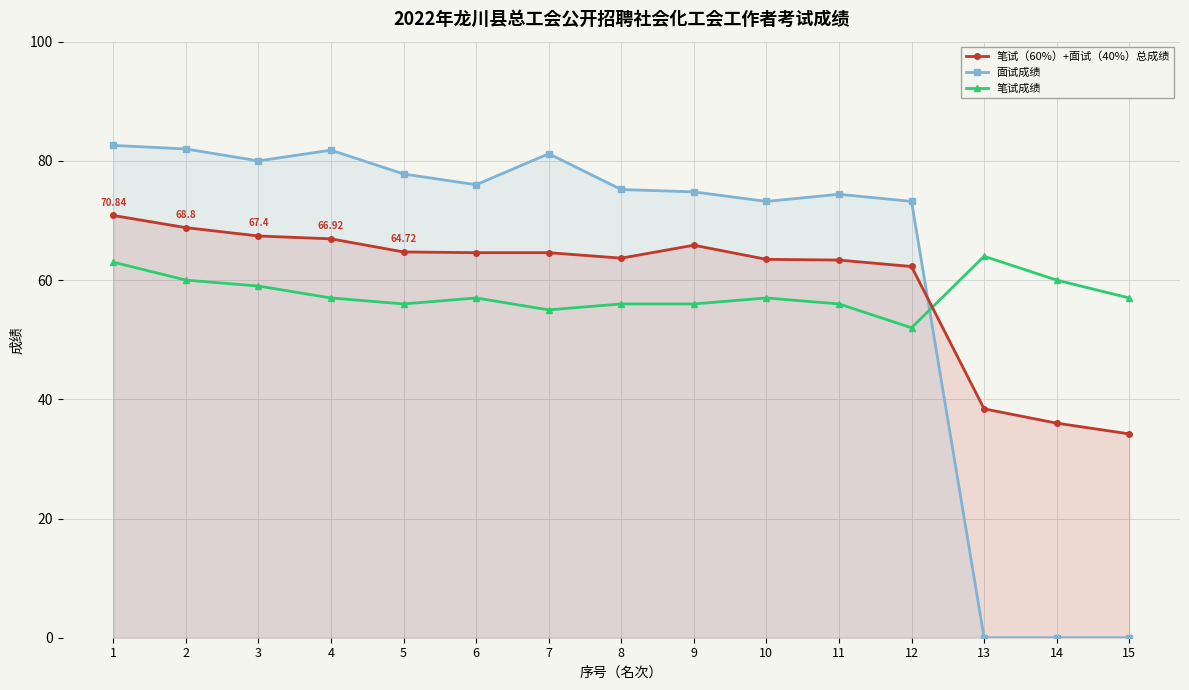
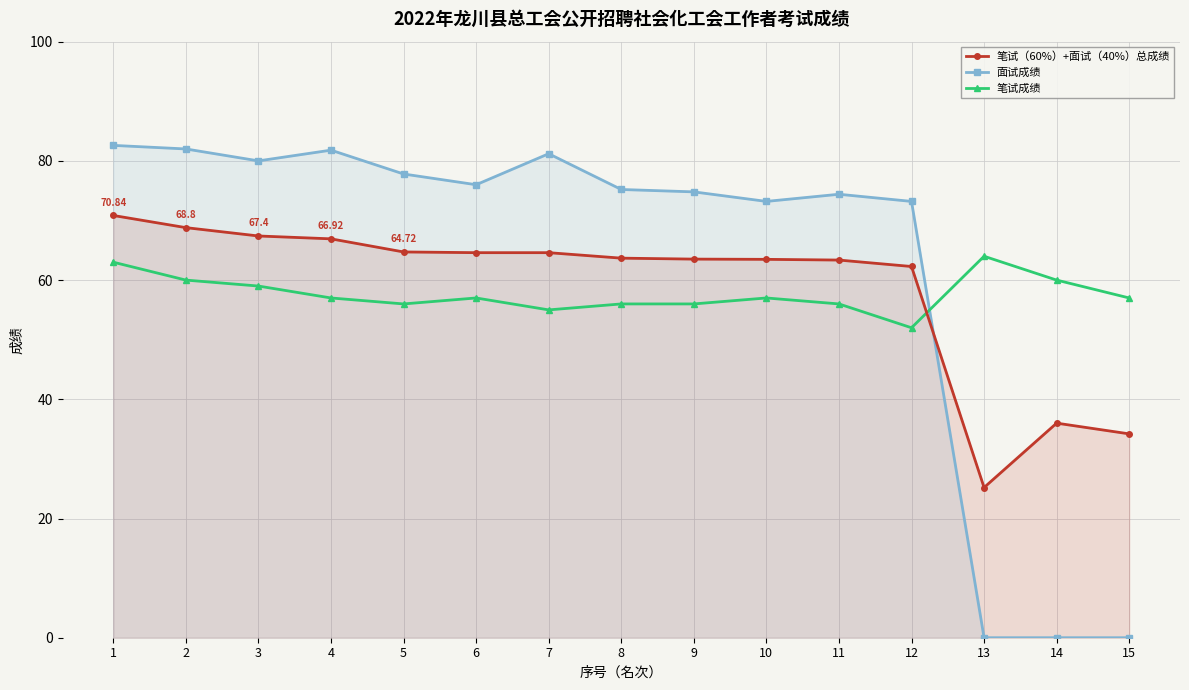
  {
    "笔试（60%）+面试（40%）总成绩": {
      "6": 65,
      "7": 65,
      "8": 64,
-     "9": 66,
+     "9": 64,
      "10": 63,
      "11": 63,
      "12": 62,
-     "13": 38,
+     "13": 25,
      "14": 36,
      "15": 34
    },
    "面试成绩": {
      "1": 83,
      "2": 82,
      "3": 80,
      "4": 82,
      "5": 78,
      "6": 76,
      "7": 81,
      "8": 75,
      "9": 75,
      "10": 73,
      "11": 74,
      "12": 73,
      "13": 0,
      "14": 0,
      "15": 0
    },
    "笔试成绩": {
      "1": 63,
      "2": 60,
      "3": 59,
      "4": 57,
      "5": 56,
      "6": 57,
      "7": 55,
      "8": 56,
      "9": 56,
      "10": 57,
      "11": 56,
      "12": 52,
      "13": 64,
      "14": 60,
      "15": 57
    }
  }
